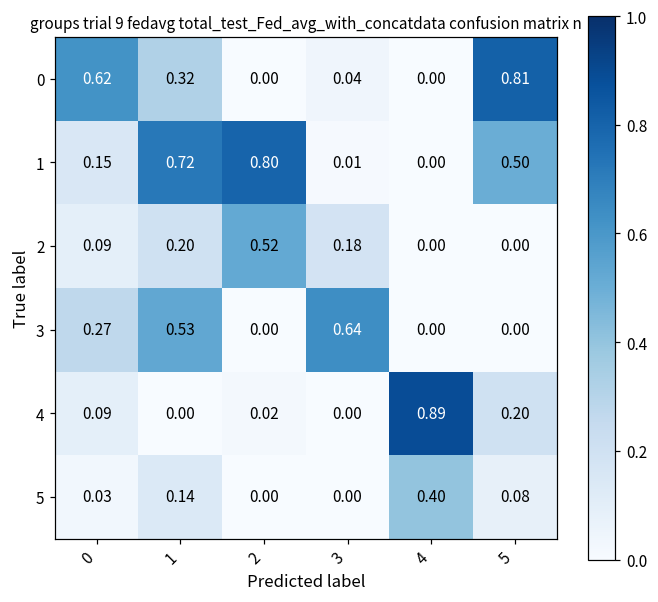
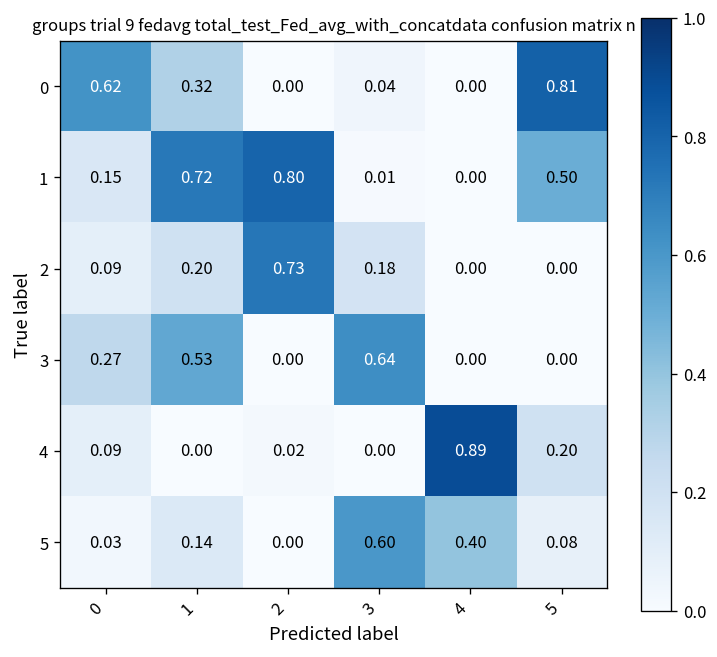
  {
    "0": {
      "0": 0.62,
      "1": 0.32,
      "2": 0.00,
      "3": 0.04,
      "4": 0.00,
      "5": 0.81
    },
    "1": {
      "0": 0.15,
      "1": 0.72,
      "2": 0.80,
      "3": 0.01,
      "4": 0.00,
      "5": 0.50
    },
    "2": {
      "0": 0.09,
      "1": 0.20,
-     "2": 0.52,
+     "2": 0.73,
      "3": 0.18,
      "4": 0.00,
      "5": 0.00
    },
    "3": {
      "0": 0.27,
      "1": 0.53,
      "2": 0.00,
      "3": 0.64,
      "4": 0.00,
      "5": 0.00
    },
    "4": {
      "0": 0.09,
      "1": 0.00,
      "2": 0.02,
      "3": 0.00,
      "4": 0.89,
      "5": 0.20
    },
    "5": {
      "0": 0.03,
      "1": 0.14,
      "2": 0.00,
-     "3": 0.00,
+     "3": 0.60,
      "4": 0.40,
      "5": 0.08
    }
  }
